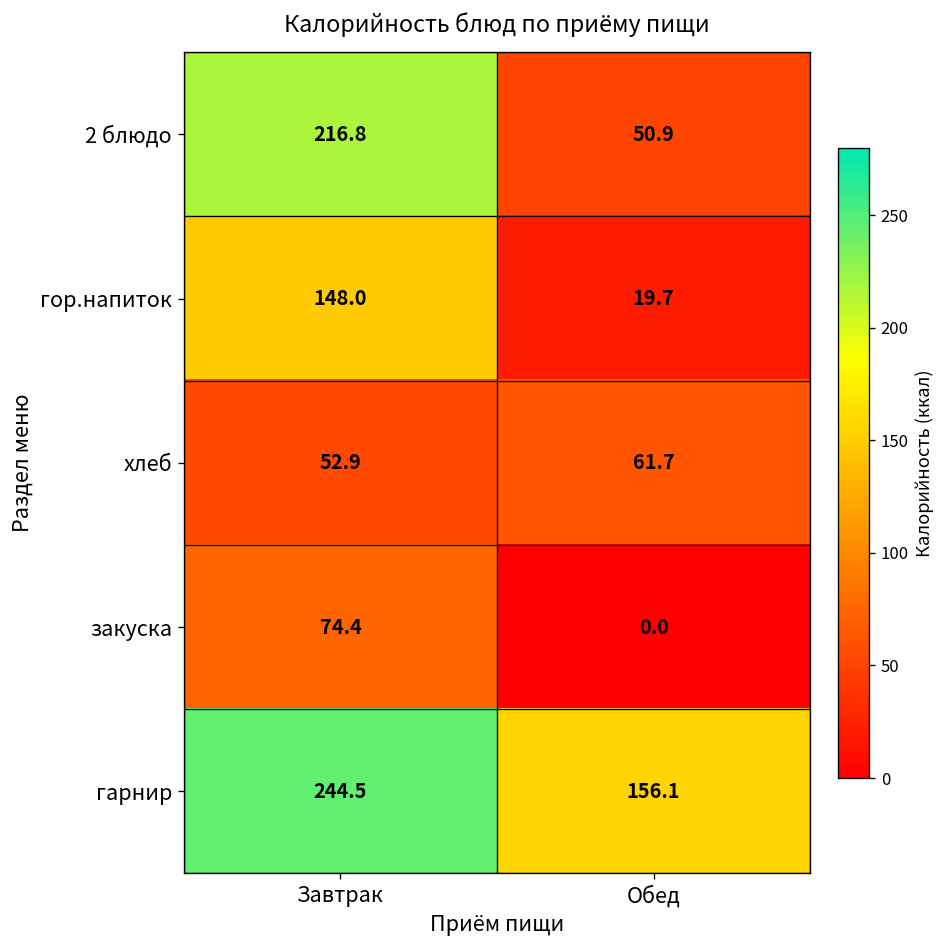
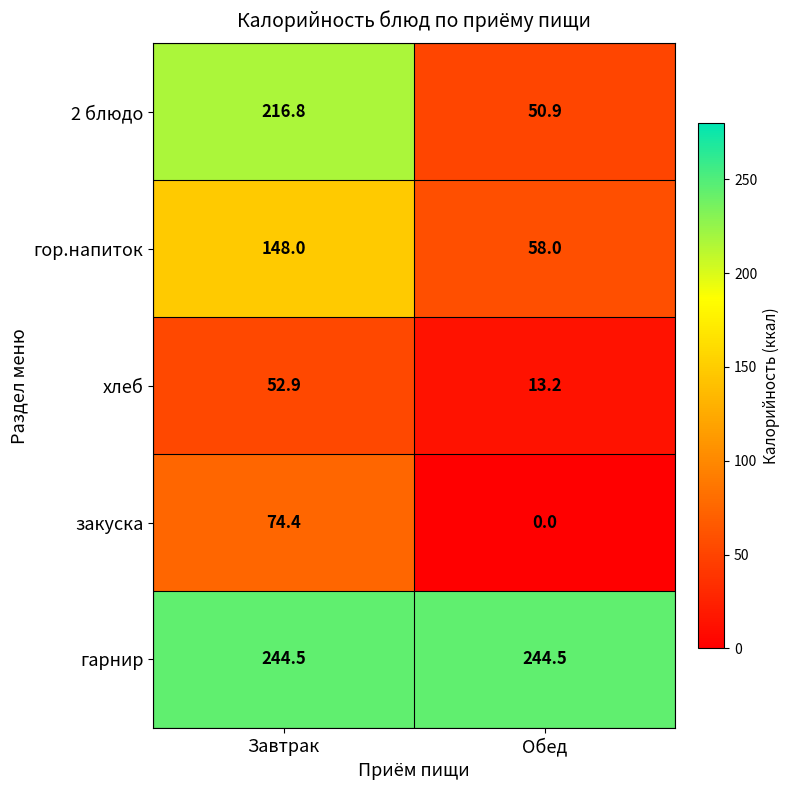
  {
    "2 блюдо": {
      "Завтрак": 216.8,
      "Обед": 50.9
    },
    "гор.напиток": {
      "Завтрак": 148.0,
-     "Обед": 19.7
+     "Обед": 58.0
    },
    "хлеб": {
      "Завтрак": 52.9,
-     "Обед": 61.7
+     "Обед": 13.2
    },
    "закуска": {
      "Завтрак": 74.4,
      "Обед": 0.0
    },
    "гарнир": {
      "Завтрак": 244.5,
-     "Обед": 156.1
+     "Обед": 244.5
    }
  }
